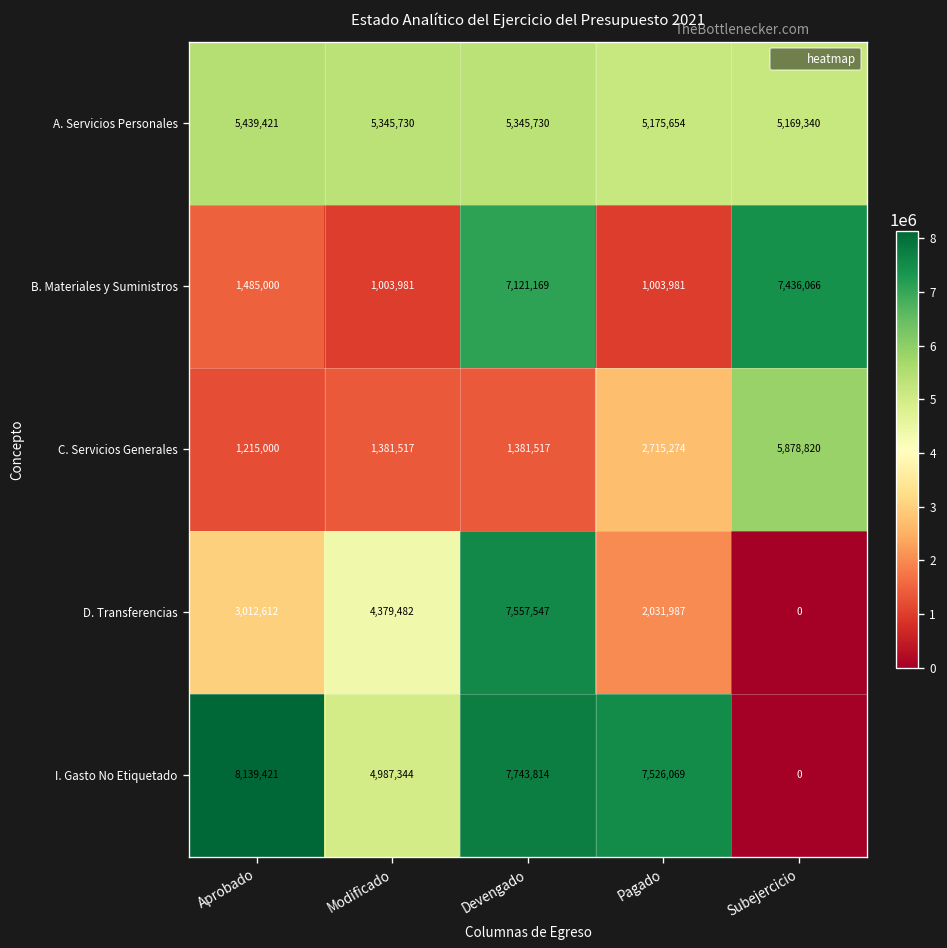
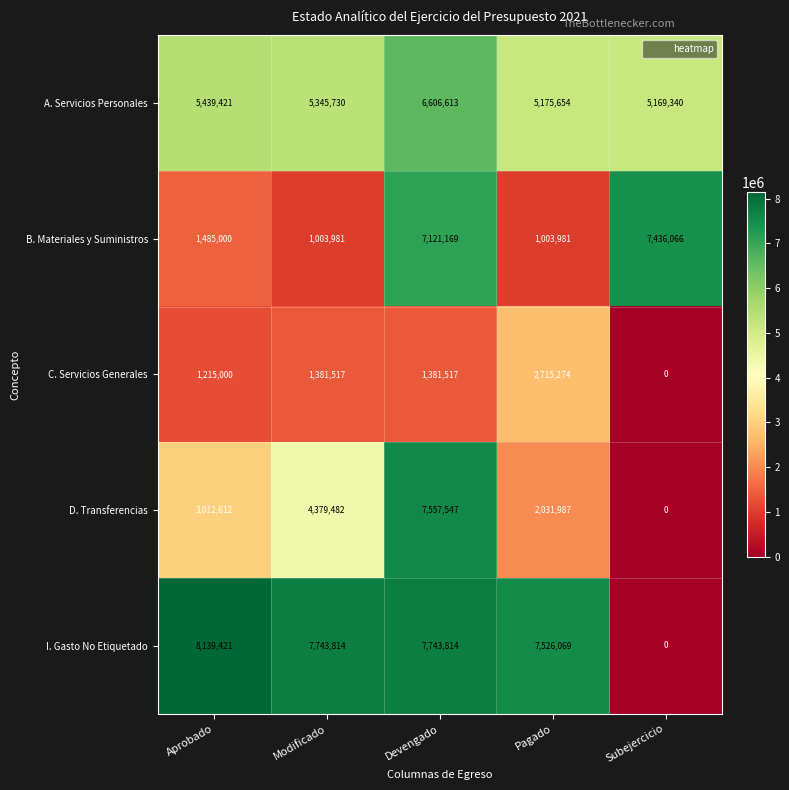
  {
    "A. Servicios Personales": {
      "Aprobado": "5,439,421",
      "Modificado": "5,345,730",
-     "Devengado": "5,345,730",
+     "Devengado": "6,606,613",
      "Pagado": "5,175,654",
      "Subejercicio": "5,169,340"
    },
    "B. Materiales y Suministros": {
      "Aprobado": "1,485,000",
      "Modificado": "1,003,981",
      "Devengado": "7,121,169",
      "Pagado": "1,003,981",
      "Subejercicio": "7,436,066"
    },
    "C. Servicios Generales": {
      "Aprobado": "1,215,000",
      "Modificado": "1,381,517",
      "Devengado": "1,381,517",
      "Pagado": "2,715,274",
-     "Subejercicio": "5,878,820"
+     "Subejercicio": "0"
    },
    "D. Transferencias": {
      "Aprobado": "3,012,612",
      "Modificado": "4,379,482",
      "Devengado": "7,557,547",
      "Pagado": "2,031,987",
      "Subejercicio": "0"
    },
    "I. Gasto No Etiquetado": {
      "Aprobado": "8,139,421",
-     "Modificado": "4,987,344",
+     "Modificado": "7,743,814",
      "Devengado": "7,743,814",
      "Pagado": "7,526,069",
      "Subejercicio": "0"
    }
  }
